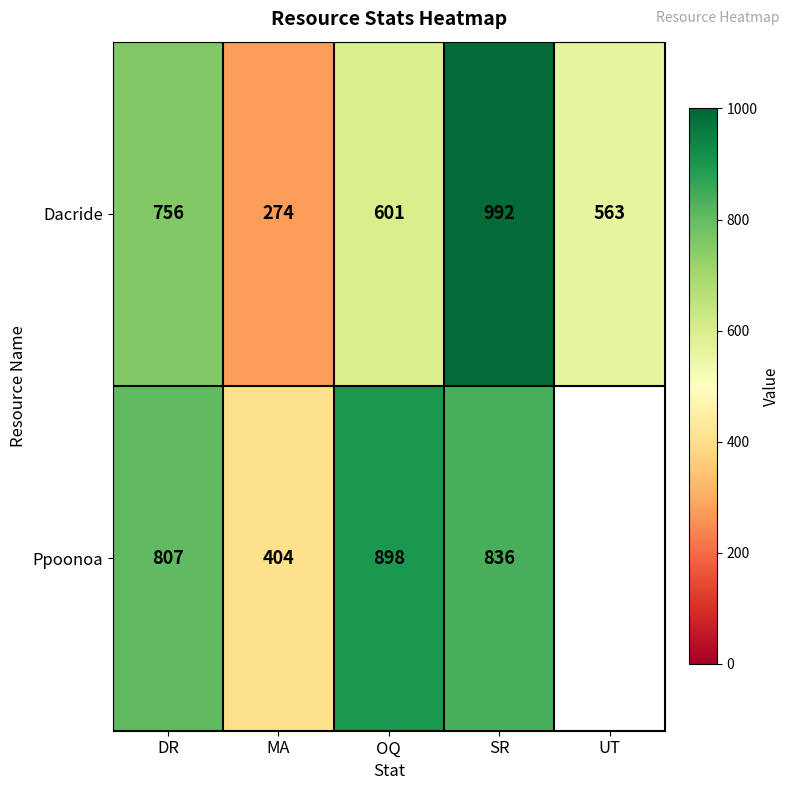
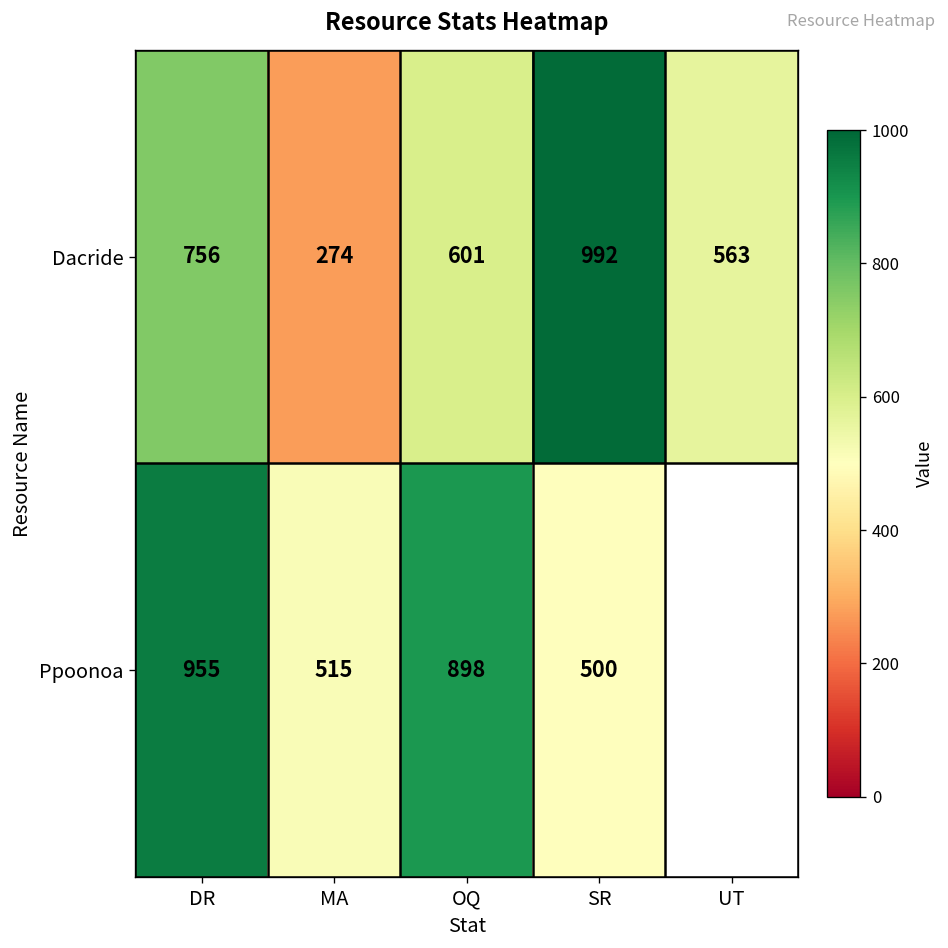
  {
    "Dacride": {
      "DR": 756,
      "MA": 274,
      "OQ": 601,
      "SR": 992,
      "UT": 563
    },
    "Ppoonoa": {
-     "DR": 807,
-     "MA": 404,
+     "DR": 955,
+     "MA": 515,
      "OQ": 898,
-     "SR": 836
+     "SR": 500
    }
  }
